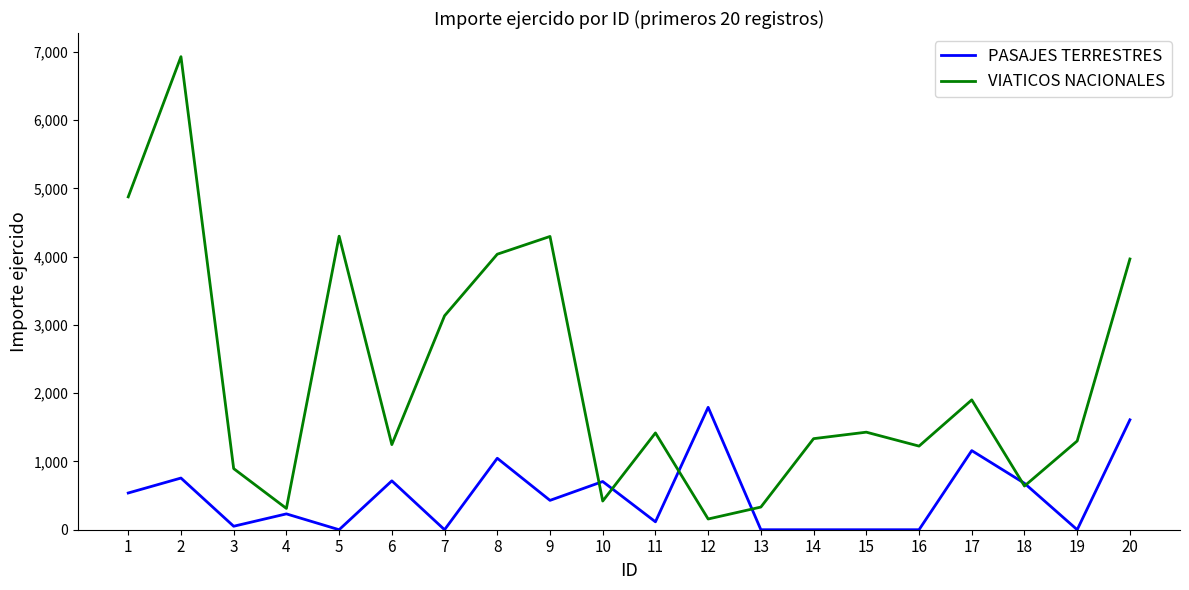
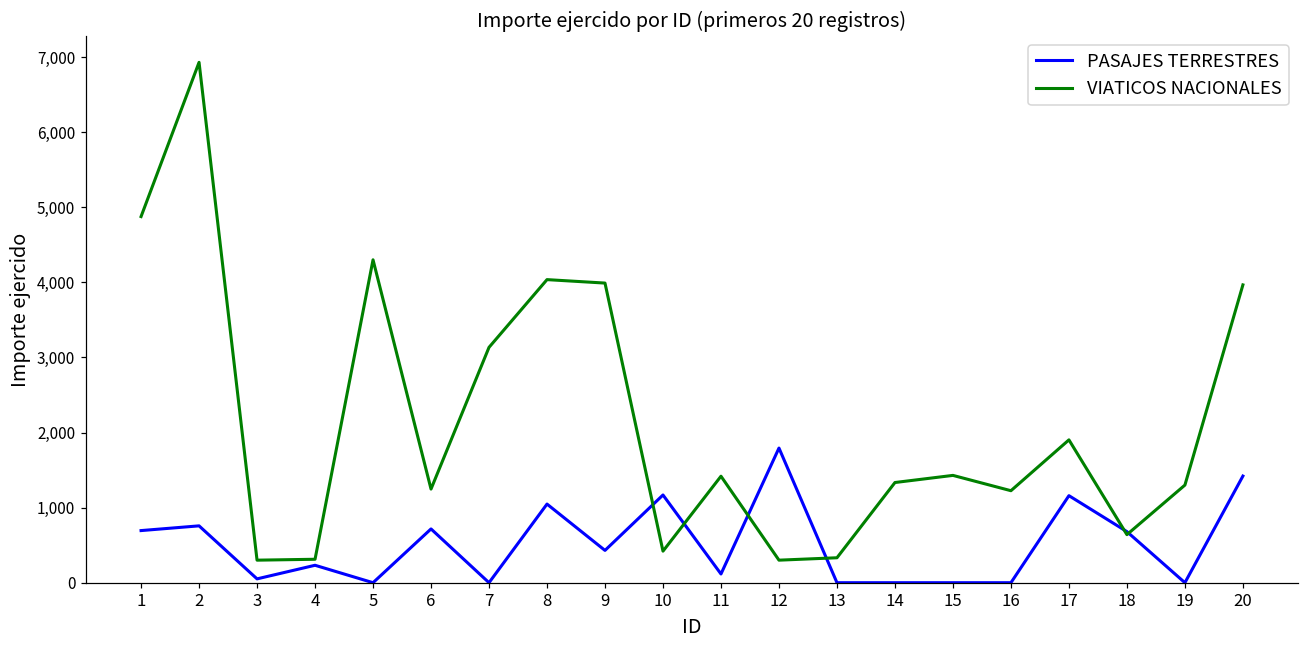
  {
    "PASAJES TERRESTRES": {
-     "1": "500",
+     "1": "700",
      "2": "800",
      "3": "100",
      "4": "200",
      "5": "0",
      "6": "700",
      "7": "0",
      "8": "1,000",
      "9": "400",
-     "10": "700",
+     "10": "1,200",
      "11": "100",
      "12": "1,800",
      "13": "0",
      "14": "0",
      "15": "0",
      "16": "0",
      "17": "1,200",
      "18": "700",
      "19": "0",
-     "20": "1,600"
+     "20": "1,400"
    },
    "VIATICOS NACIONALES": {
      "1": "4,900",
      "2": "6,900",
-     "3": "900",
+     "3": "300",
      "4": "300",
      "5": "4,300",
      "6": "1,200",
      "7": "3,100",
      "8": "4,000",
-     "9": "4,300",
+     "9": "4,000",
      "10": "400",
      "11": "1,400",
-     "12": "200",
+     "12": "300",
      "13": "300",
      "14": "1,300",
      "15": "1,400",
      "16": "1,200",
      "17": "1,900",
      "18": "600",
      "19": "1,300",
      "20": "4,000"
    }
  }
